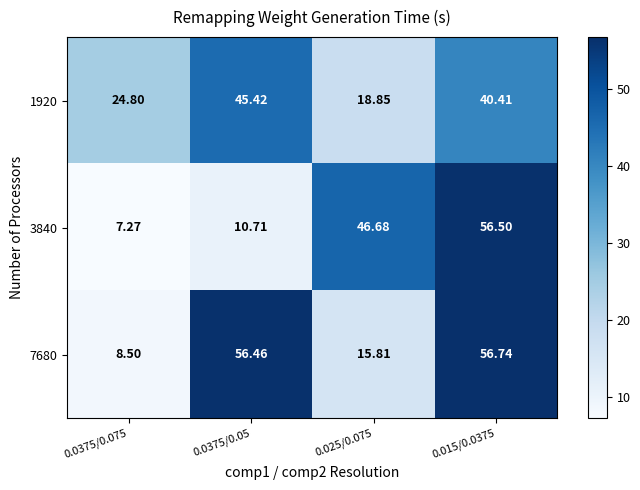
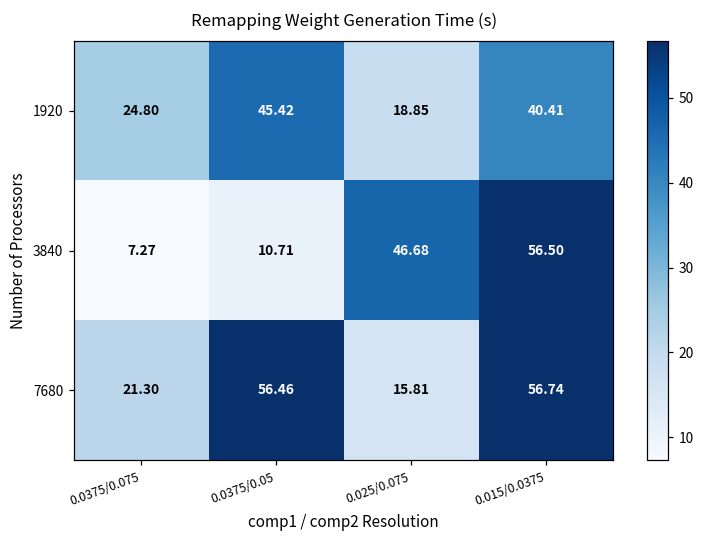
  {
    "1920": {
      "0.0375/0.075": 24.80,
      "0.0375/0.05": 45.42,
      "0.025/0.075": 18.85,
      "0.015/0.0375": 40.41
    },
    "3840": {
      "0.0375/0.075": 7.27,
      "0.0375/0.05": 10.71,
      "0.025/0.075": 46.68,
      "0.015/0.0375": 56.50
    },
    "7680": {
-     "0.0375/0.075": 8.50,
+     "0.0375/0.075": 21.30,
      "0.0375/0.05": 56.46,
      "0.025/0.075": 15.81,
      "0.015/0.0375": 56.74
    }
  }
